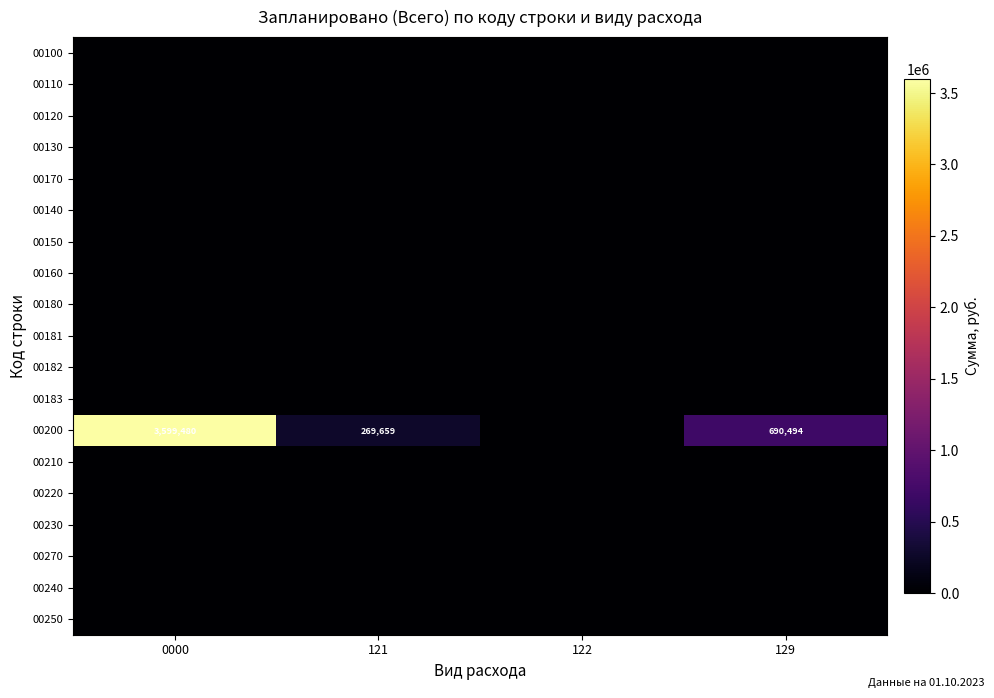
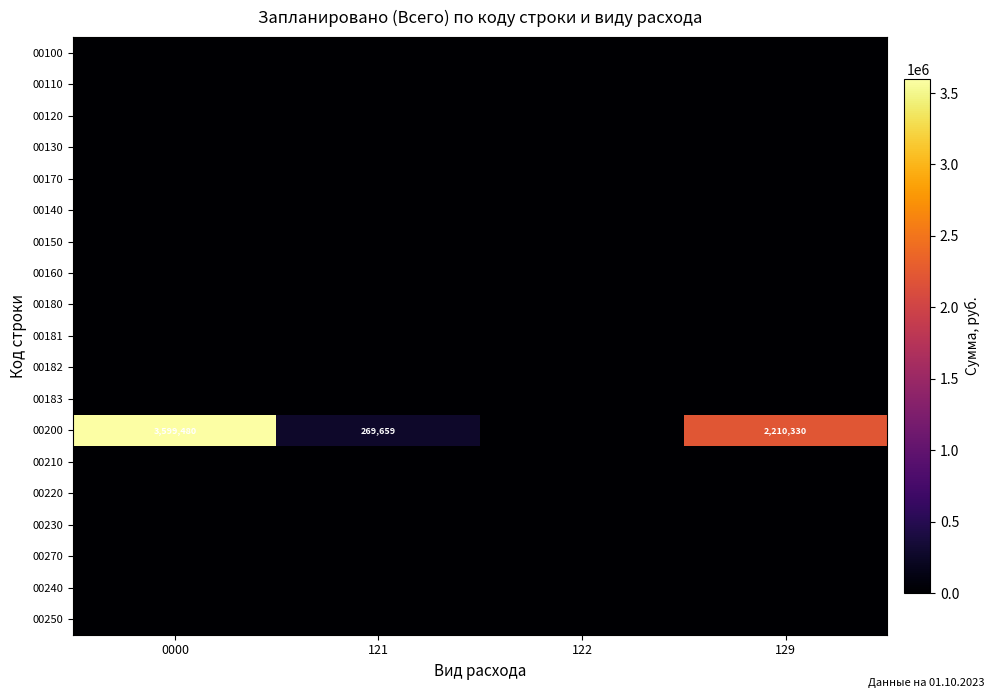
  {
    "00200": {
      "0000": "3,599,480",
      "121": "269,659",
-     "129": "690,494"
+     "129": "2,210,330"
    }
  }
